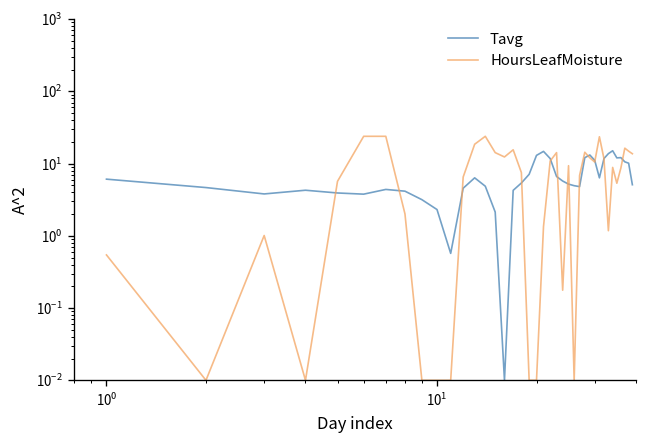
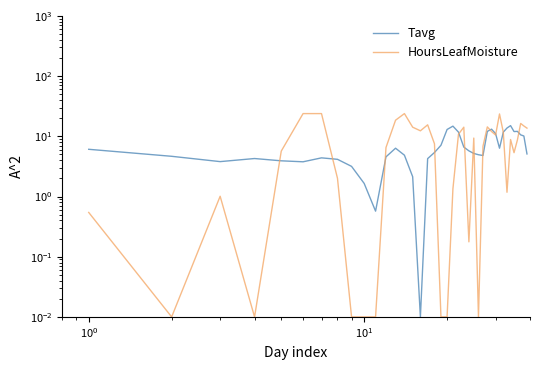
  {
    "Tavg": {
      "10^0": 6,
-     "10^1": 2.3
+     "10^1": 1.6
    },
    "HoursLeafMoisture": {
      "10^0": 0.5,
      "10^1": 0.010
    }
  }
